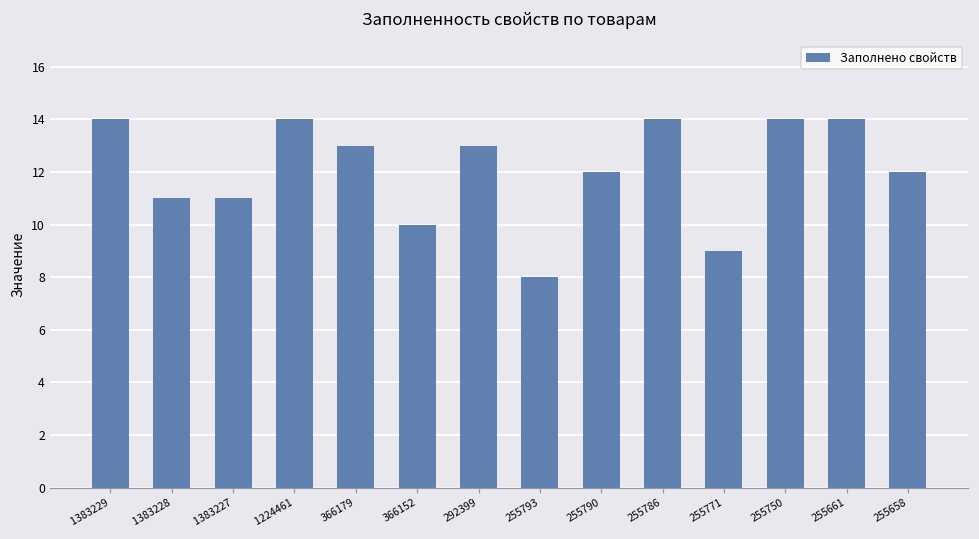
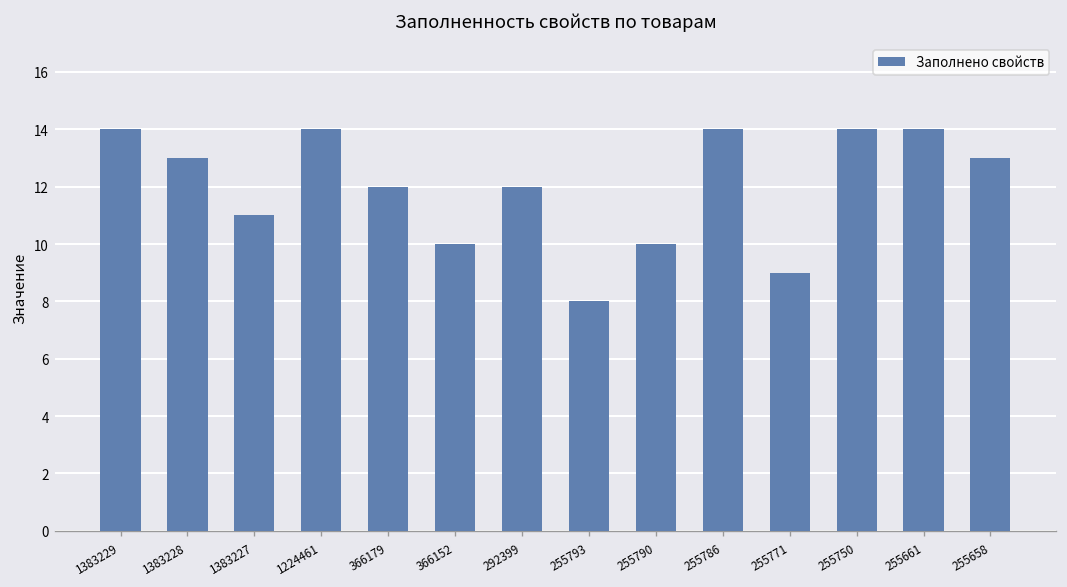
  {
    "1383229": 14,
-   "1383228": 11,
+   "1383228": 13,
    "1383227": 11,
    "1224461": 14,
-   "366179": 13,
+   "366179": 12,
    "366152": 10,
-   "292399": 13,
+   "292399": 12,
    "255793": 8,
-   "255790": 12,
+   "255790": 10,
    "255786": 14,
    "255771": 9,
    "255750": 14,
    "255661": 14,
-   "255658": 12
+   "255658": 13
  }
